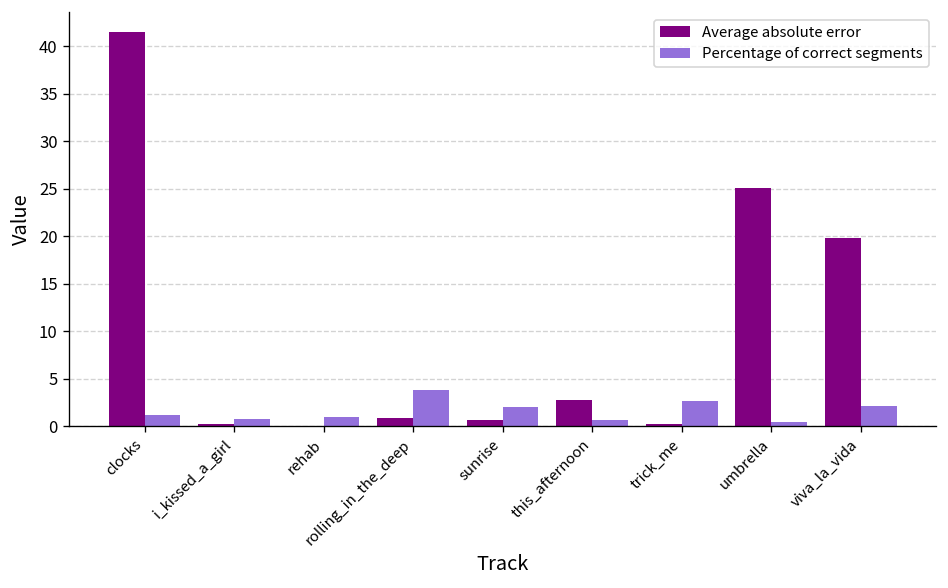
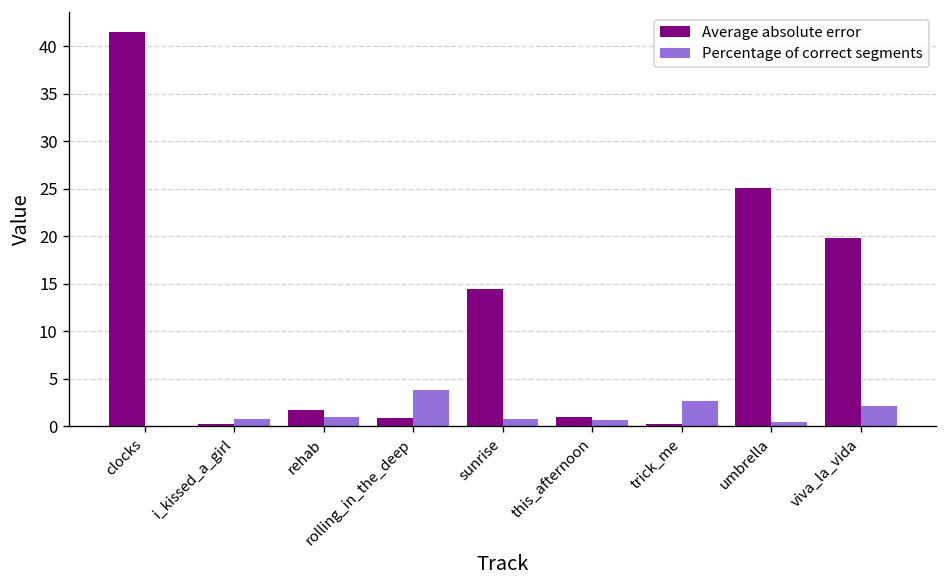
  {
    "Average absolute error": {
      "clocks": 42,
-     "rehab": 0,
+     "rehab": 2,
      "rolling_in_the_deep": 1,
-     "sunrise": 1,
-     "this_afternoon": 3,
+     "sunrise": 14,
+     "this_afternoon": 1,
      "umbrella": 25,
      "viva_la_vida": 20
    },
    "Percentage of correct segments": {
-     "clocks": 1,
+     "clocks": 0,
      "i_kissed_a_girl": 1,
      "rehab": 1,
      "rolling_in_the_deep": 4,
-     "sunrise": 2,
+     "sunrise": 1,
      "this_afternoon": 1,
      "trick_me": 3,
      "umbrella": 0,
      "viva_la_vida": 2
    }
  }
